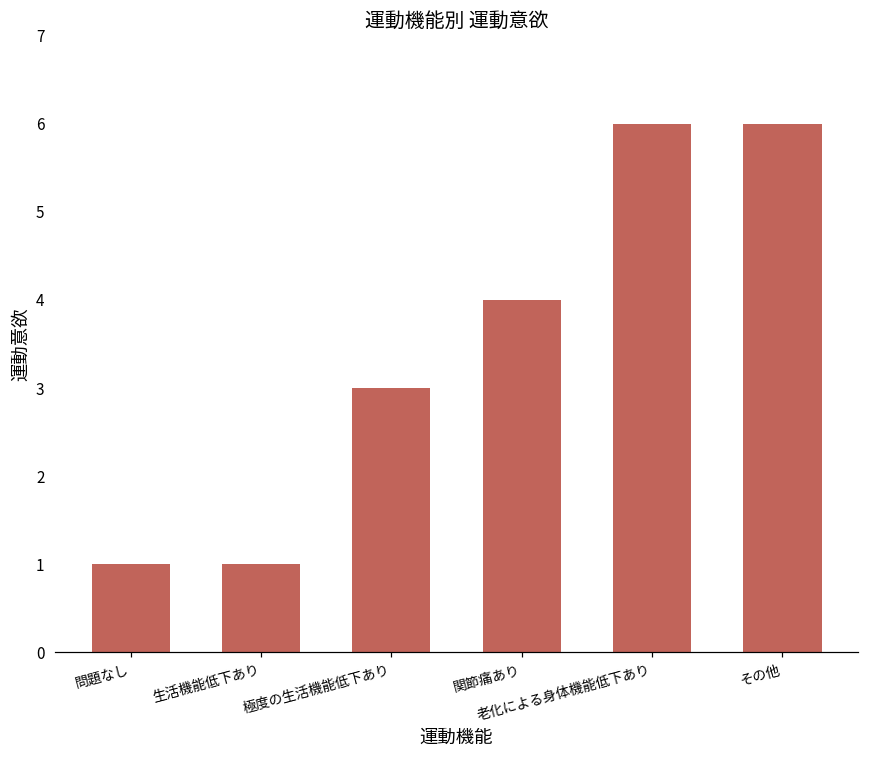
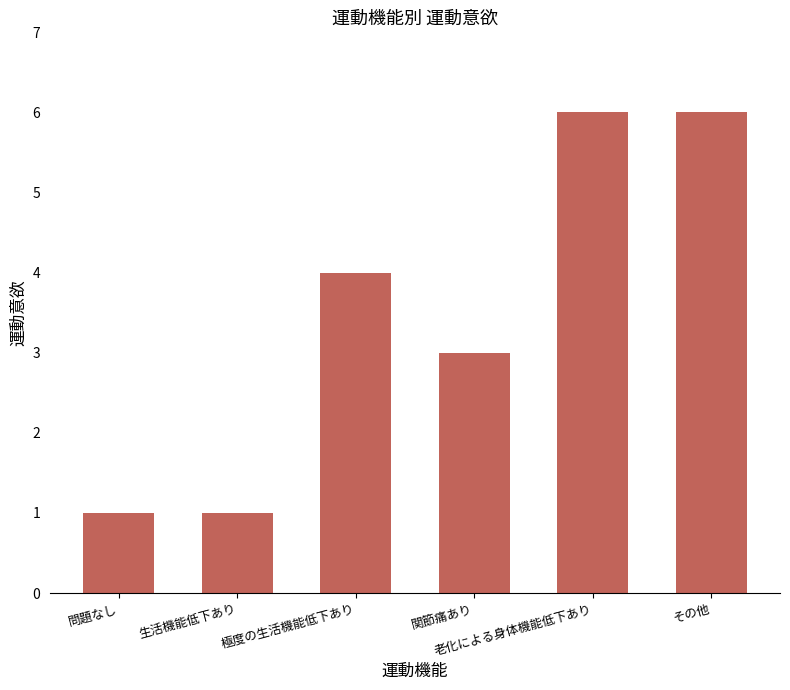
  {
    "問題なし": 1,
    "生活機能低下あり": 1,
-   "極度の生活機能低下あり": 3,
-   "関節痛あり": 4,
+   "極度の生活機能低下あり": 4,
+   "関節痛あり": 3,
    "老化による身体機能低下あり": 6,
    "その他": 6
  }
